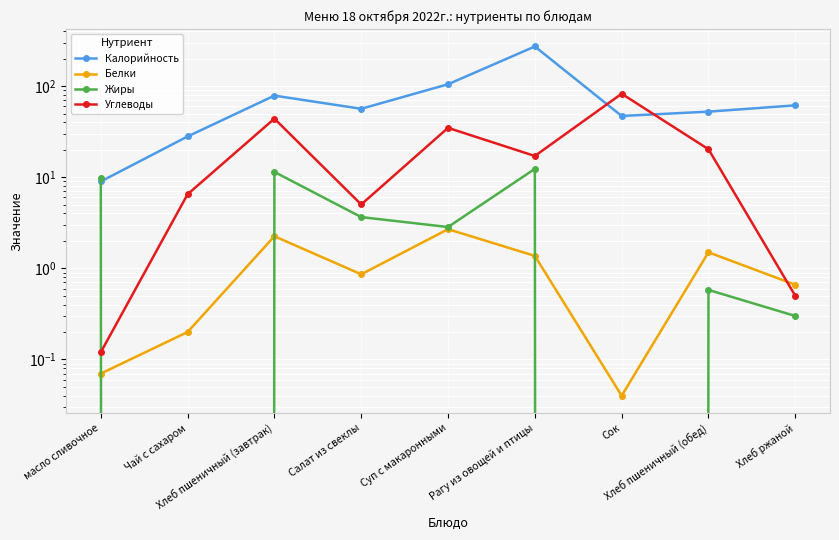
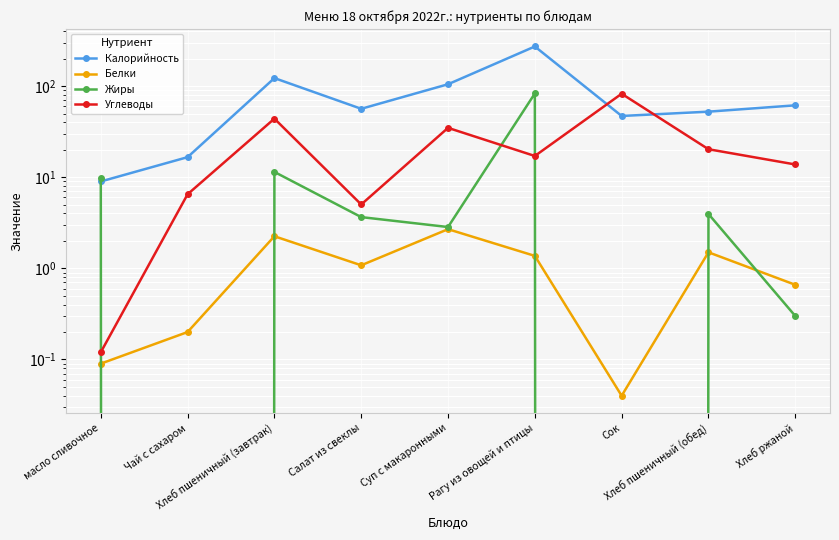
  {
    "Калорийность": {
      "масло сливочное": 9,
-     "Чай с сахаром": 28,
-     "Хлеб пшеничный (завтрак)": 80,
+     "Чай с сахаром": 17,
+     "Хлеб пшеничный (завтрак)": 120,
      "Салат из свеклы": 60,
      "Суп с макаронными": 100,
      "Рагу из овощей и птицы": 270,
      "Сок": 50,
      "Хлеб пшеничный (обед)": 50,
      "Хлеб ржаной": 60
    },
    "Белки": {
-     "масло сливочное": 0.07,
+     "масло сливочное": 0.09,
      "Чай с сахаром": 0.20,
      "Хлеб пшеничный (завтрак)": 2.3,
-     "Салат из свеклы": 0.9,
+     "Салат из свеклы": 1.1,
      "Рагу из овощей и птицы": 1.4,
      "Сок": 0.04,
      "Хлеб пшеничный (обед)": 1.5,
      "Хлеб ржаной": 0.7
    },
    "Жиры": {
      "масло сливочное": 10,
      "Хлеб пшеничный (завтрак)": 11,
      "Салат из свеклы": 3.7,
-     "Рагу из овощей и птицы": 12,
-     "Хлеб пшеничный (обед)": 0.6,
+     "Рагу из овощей и птицы": 80,
+     "Хлеб пшеничный (обед)": 4.0,
      "Хлеб ржаной": 0.3
    },
    "Углеводы": {
      "масло сливочное": 0.12,
      "Чай с сахаром": 7,
      "Хлеб пшеничный (завтрак)": 40,
      "Салат из свеклы": 5,
      "Суп с макаронными": 35,
      "Рагу из овощей и птицы": 17,
      "Сок": 80,
      "Хлеб пшеничный (обед)": 20,
-     "Хлеб ржаной": 0.5
+     "Хлеб ржаной": 14
    }
  }
